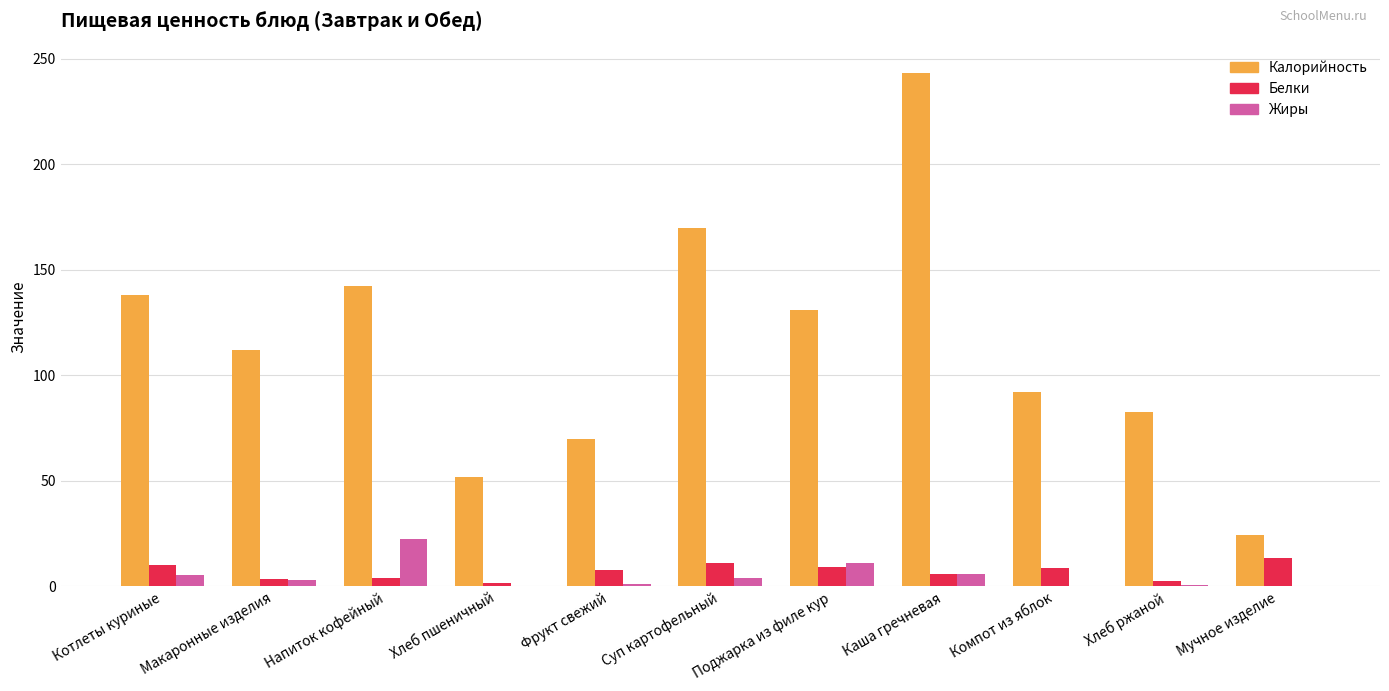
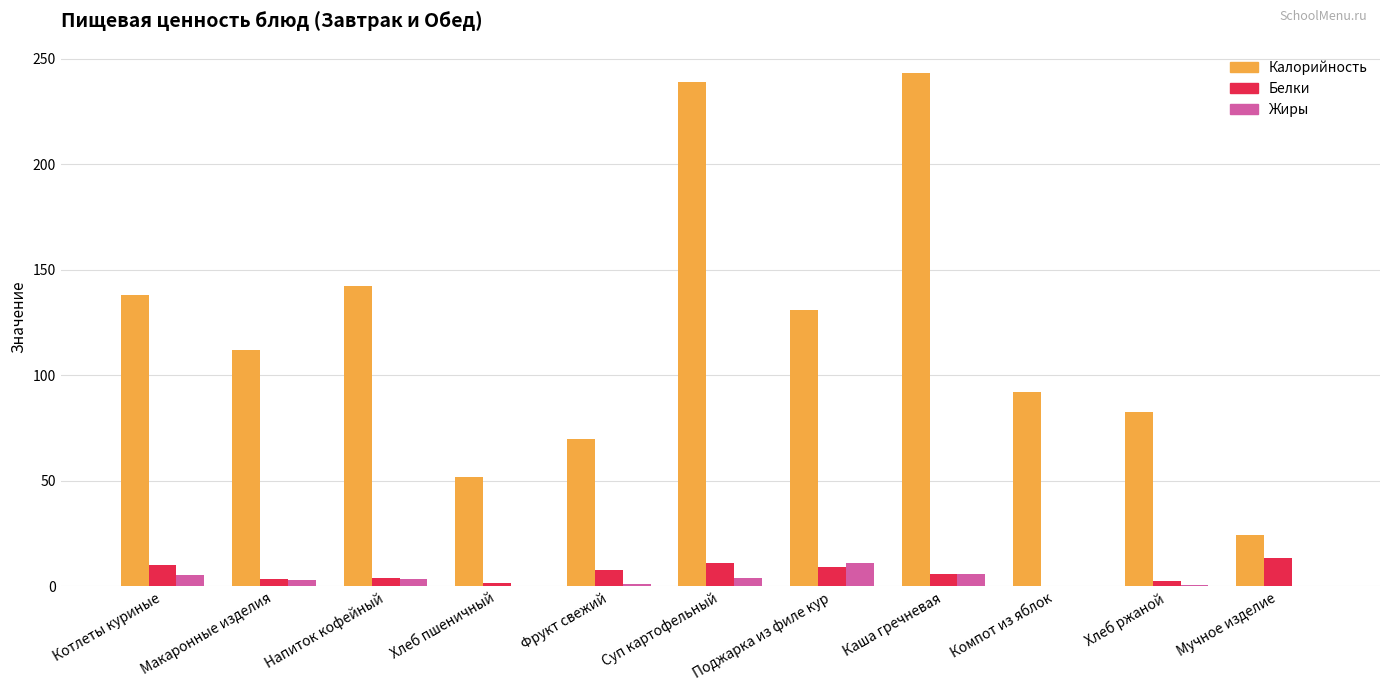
  {
    "Калорийность": {
      "Котлеты куриные": 138,
      "Макаронные изделия": 112,
      "Напиток кофейный": 143,
      "Хлеб пшеничный": 52,
      "Фрукт свежий": 70,
-     "Суп картофельный": 170,
+     "Суп картофельный": 239,
      "Поджарка из филе кур": 131,
      "Каша гречневая": 243,
      "Компот из яблок": 92,
      "Хлеб ржаной": 82,
      "Мучное изделие": 25
    },
    "Белки": {
      "Котлеты куриные": 10,
      "Макаронные изделия": 4,
      "Напиток кофейный": 4,
      "Хлеб пшеничный": 2,
      "Фрукт свежий": 8,
      "Суп картофельный": 11,
      "Поджарка из филе кур": 9,
      "Каша гречневая": 6,
-     "Компот из яблок": 9,
+     "Компот из яблок": 0,
      "Хлеб ржаной": 2,
      "Мучное изделие": 13
    },
    "Жиры": {
      "Котлеты куриные": 5,
      "Макаронные изделия": 3,
-     "Напиток кофейный": 23,
+     "Напиток кофейный": 4,
      "Суп картофельный": 4,
      "Поджарка из филе кур": 11,
      "Каша гречневая": 6,
      "Компот из яблок": 0
    }
  }
